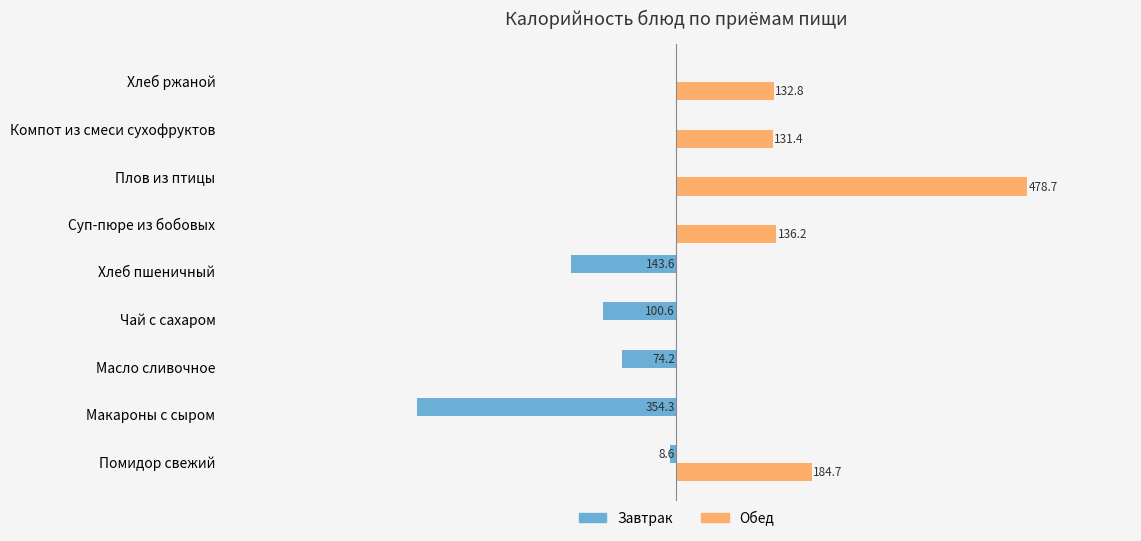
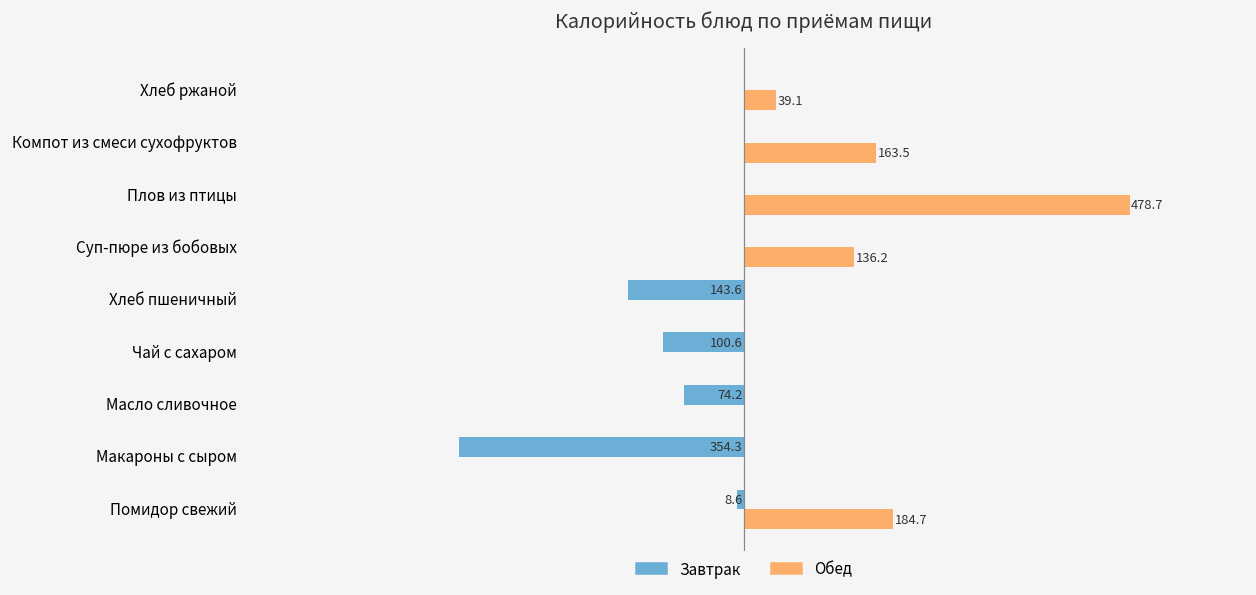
  {
    "Обед": {
-     "Хлеб ржаной": 132.8,
-     "Компот из смеси сухофруктов": 131.4,
+     "Хлеб ржаной": 39.1,
+     "Компот из смеси сухофруктов": 163.5,
      "Плов из птицы": 478.7,
      "Суп-пюре из бобовых": 136.2,
      "Помидор свежий": 184.7
    }
  }
